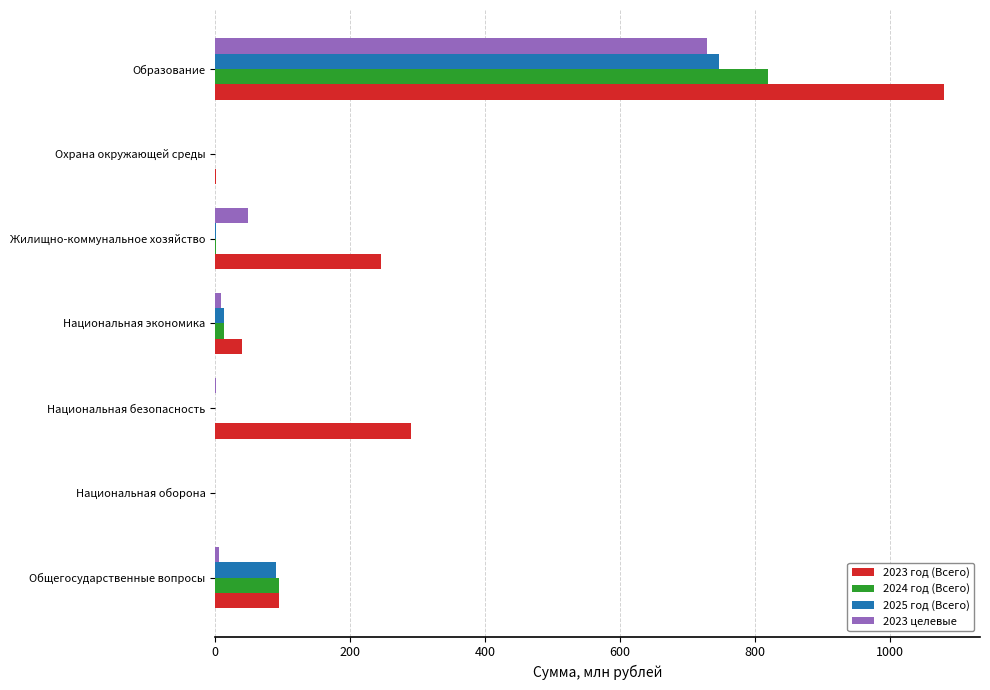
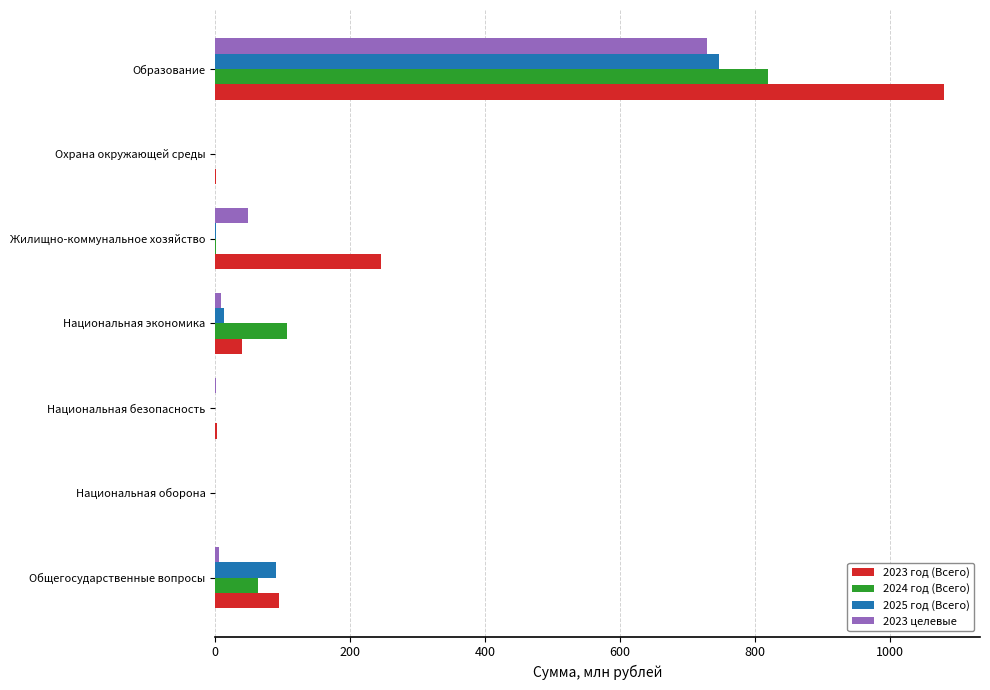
  {
    "2023 год (Всего)": {
      "Образование": 1080,
      "Жилищно-коммунальное хозяйство": 250,
      "Национальная экономика": 40,
-     "Национальная безопасность": 290,
+     "Национальная безопасность": 0,
      "Общегосударственные вопросы": 100
    },
    "2024 год (Всего)": {
      "Образование": 820,
-     "Национальная экономика": 10,
+     "Национальная экономика": 110,
      "Национальная оборона": 0,
-     "Общегосударственные вопросы": 90
+     "Общегосударственные вопросы": 60
    },
    "2025 год (Всего)": {
      "Образование": 750,
      "Национальная экономика": 10,
      "Национальная оборона": 0,
      "Общегосударственные вопросы": 90
    },
    "2023 целевые": {
      "Образование": 730,
      "Охрана окружающей среды": 0,
      "Жилищно-коммунальное хозяйство": 50,
      "Национальная экономика": 10,
      "Национальная оборона": 0,
      "Общегосударственные вопросы": 10
    }
  }
